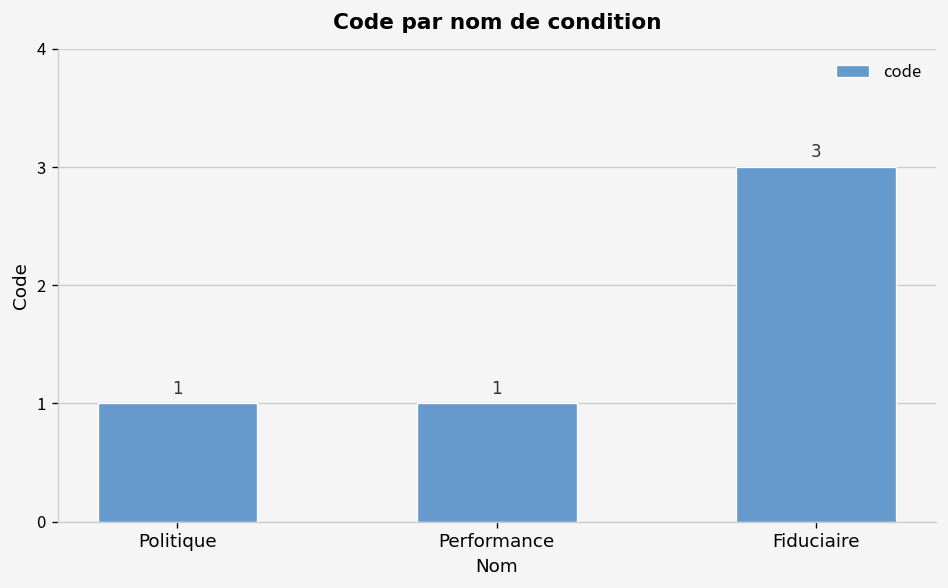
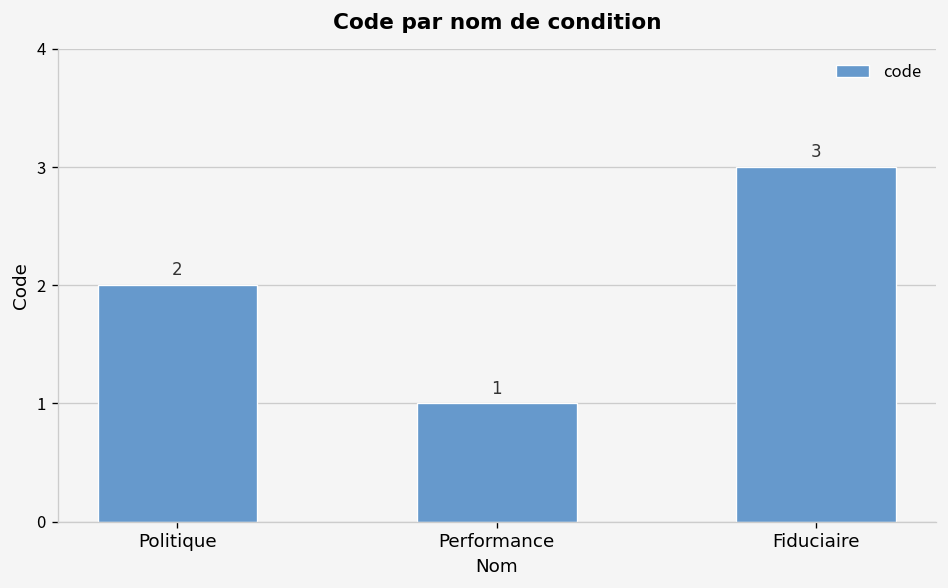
  {
-   "Politique": 1,
+   "Politique": 2,
    "Performance": 1,
    "Fiduciaire": 3
  }
